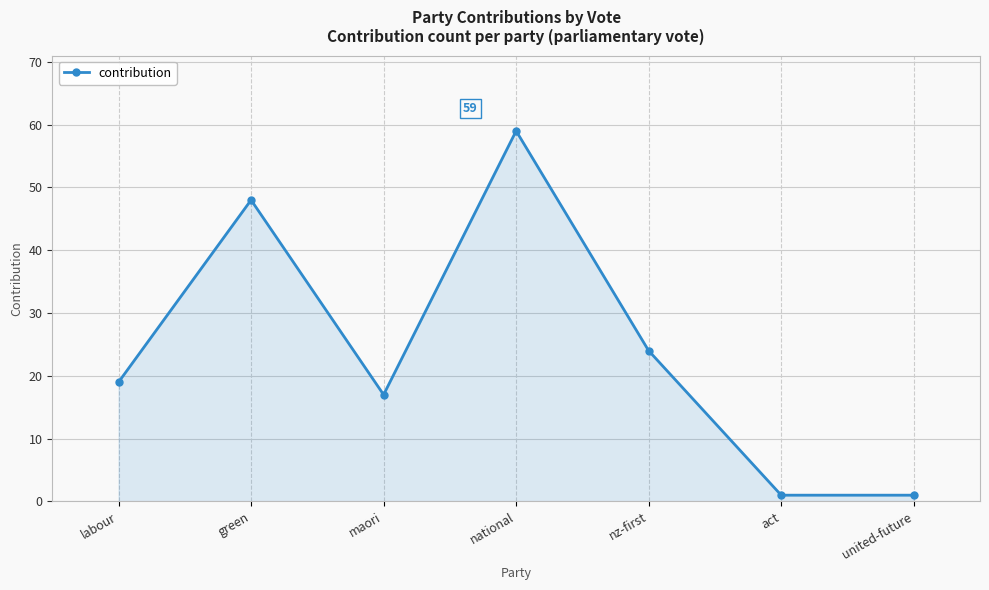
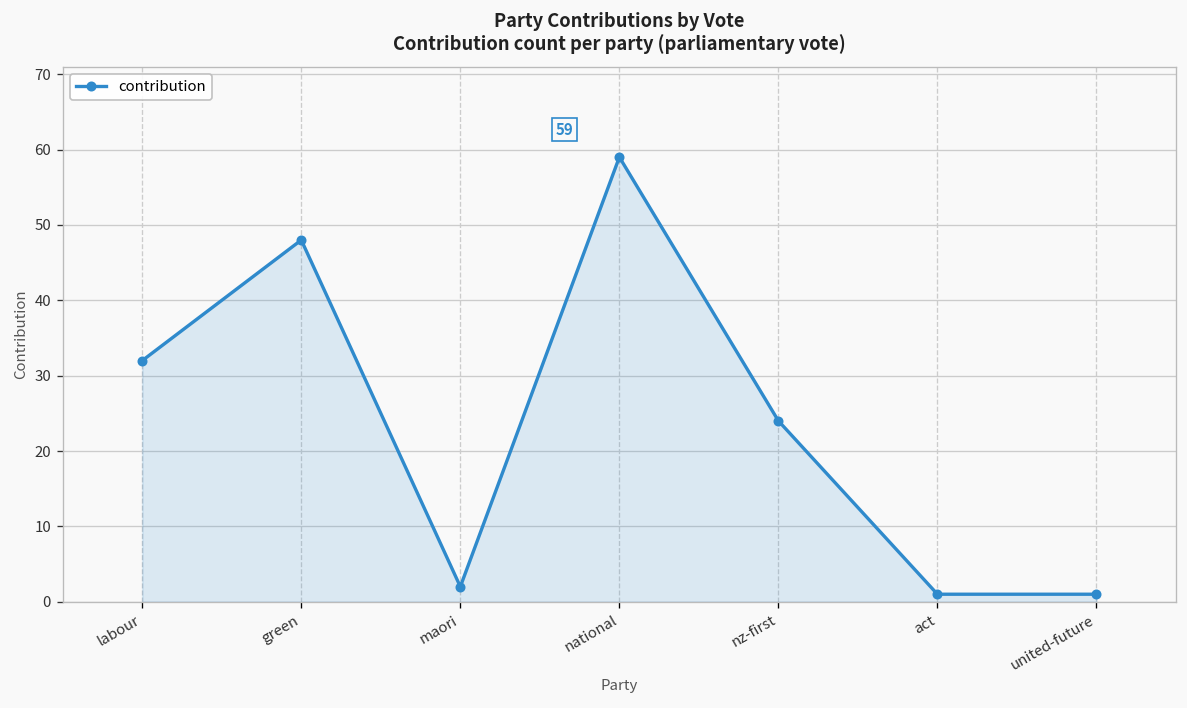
  {
-   "labour": 19,
+   "labour": 32,
    "green": 48,
-   "maori": 17,
+   "maori": 2,
    "national": 59,
    "nz-first": 24,
    "act": 1,
    "united-future": 1
  }
